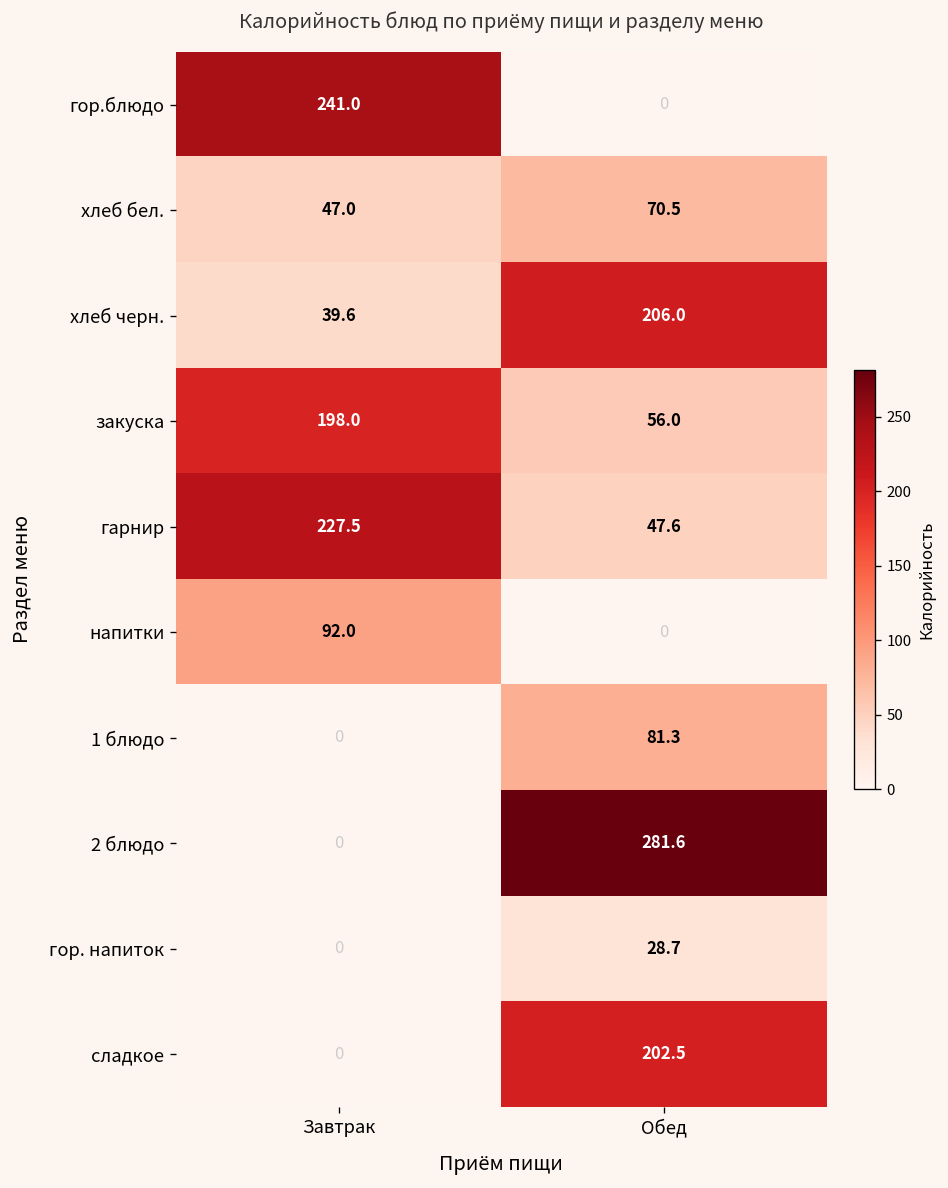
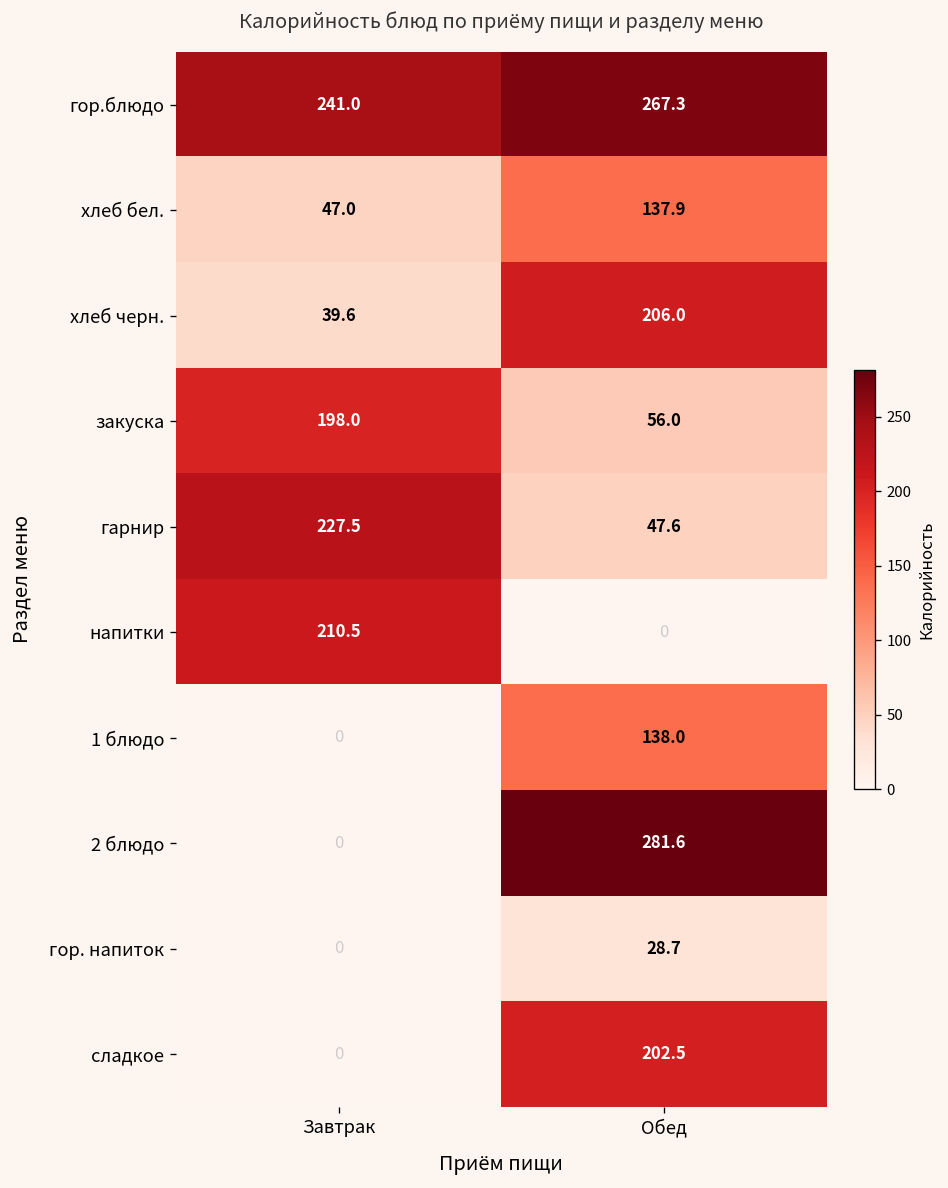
  {
    "гор.блюдо": {
      "Завтрак": 241.0,
-     "Обед": 0
+     "Обед": 267.3
    },
    "хлеб бел.": {
      "Завтрак": 47.0,
-     "Обед": 70.5
+     "Обед": 137.9
    },
    "хлеб черн.": {
      "Завтрак": 39.6,
      "Обед": 206.0
    },
    "закуска": {
      "Завтрак": 198.0,
      "Обед": 56.0
    },
    "гарнир": {
      "Завтрак": 227.5,
      "Обед": 47.6
    },
    "напитки": {
-     "Завтрак": 92.0,
+     "Завтрак": 210.5,
      "Обед": 0
    },
    "1 блюдо": {
      "Завтрак": 0,
-     "Обед": 81.3
+     "Обед": 138.0
    },
    "2 блюдо": {
      "Завтрак": 0,
      "Обед": 281.6
    },
    "гор. напиток": {
      "Завтрак": 0,
      "Обед": 28.7
    },
    "сладкое": {
      "Завтрак": 0,
      "Обед": 202.5
    }
  }
